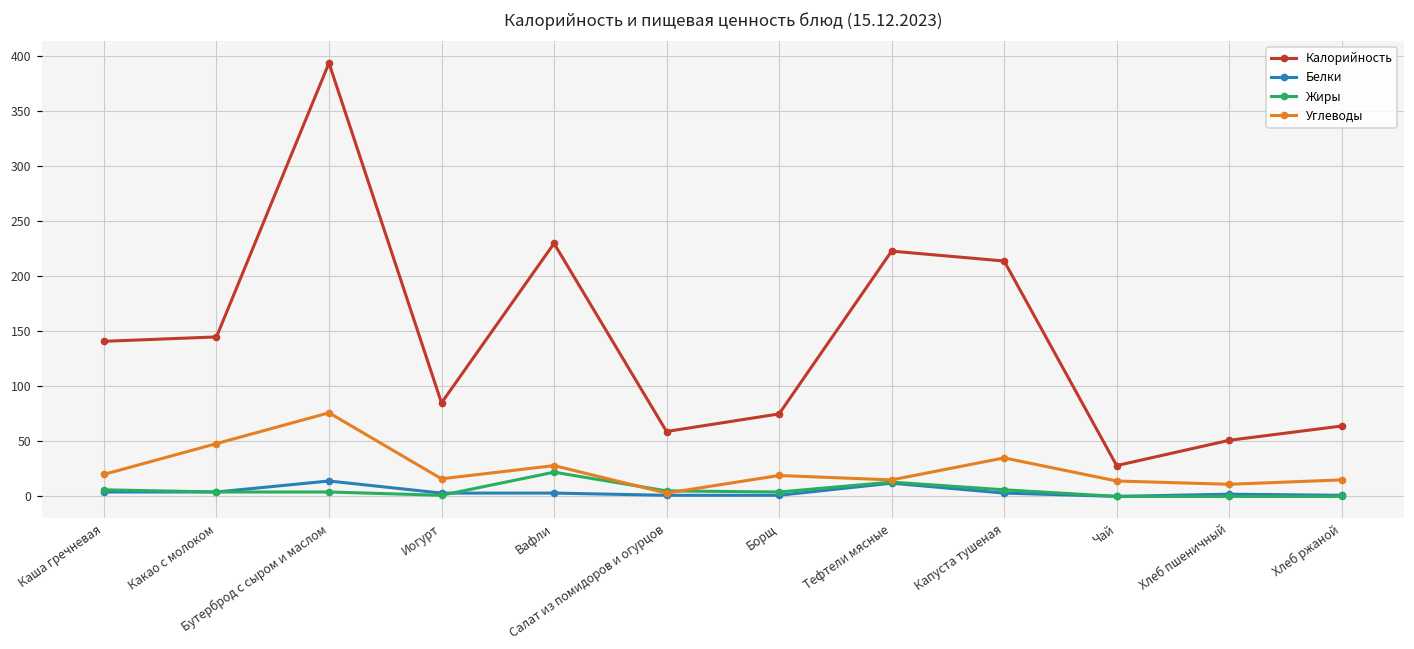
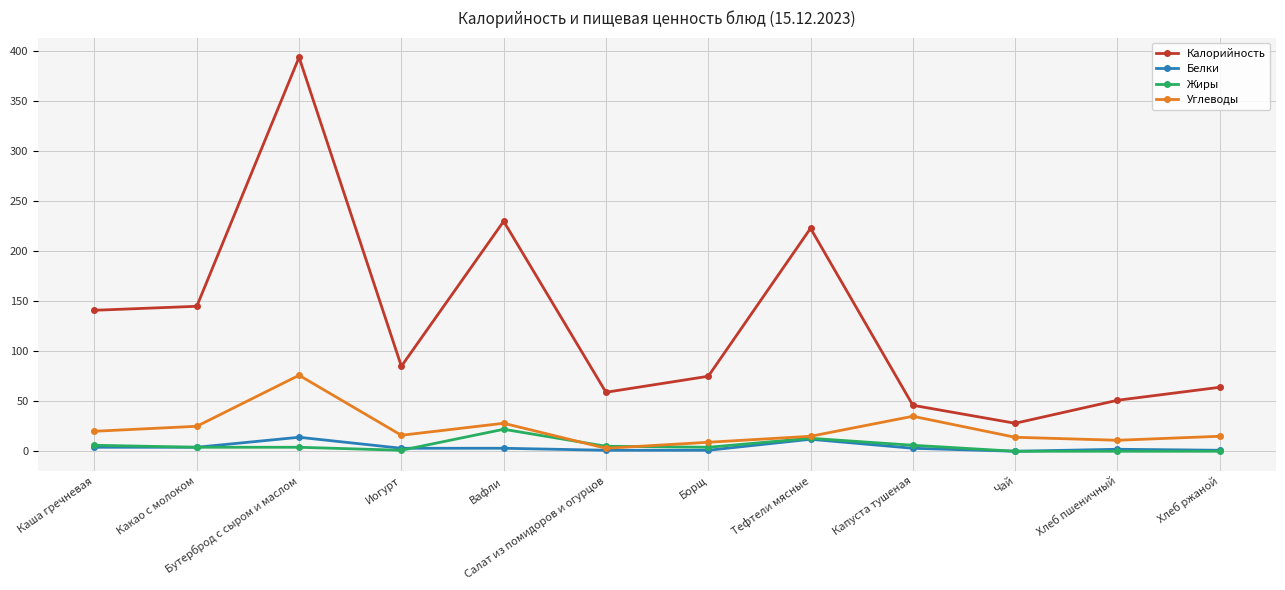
  {
    "Калорийность": {
      "Каша гречневая": 140,
      "Какао с молоком": 150,
      "Бутерброд с сыром и маслом": 390,
      "Иогурт": 90,
      "Вафли": 230,
      "Салат из помидоров и огурцов": 60,
      "Борщ": 80,
      "Тефтели мясные": 220,
-     "Капуста тушеная": 210,
+     "Капуста тушеная": 50,
      "Чай": 30,
      "Хлеб пшеничный": 50,
      "Хлеб ржаной": 60
    },
    "Белки": {
      "Бутерброд с сыром и маслом": 10,
      "Вафли": 0,
      "Борщ": 0,
      "Капуста тушеная": 0
    },
    "Жиры": {
      "Бутерброд с сыром и маслом": 0,
      "Вафли": 20,
      "Борщ": 0,
      "Капуста тушеная": 10
    },
    "Углеводы": {
      "Каша гречневая": 20,
-     "Какао с молоком": 50,
+     "Какао с молоком": 30,
      "Бутерброд с сыром и маслом": 80,
      "Иогурт": 20,
      "Вафли": 30,
-     "Борщ": 20,
+     "Борщ": 10,
      "Капуста тушеная": 40,
      "Чай": 10,
      "Хлеб пшеничный": 10,
      "Хлеб ржаной": 20
    }
  }
